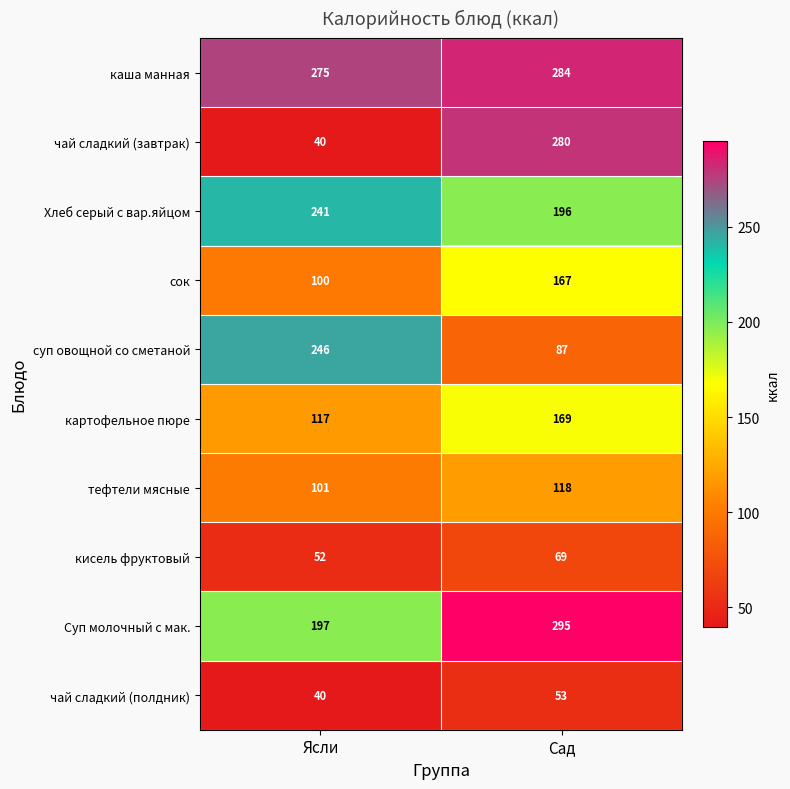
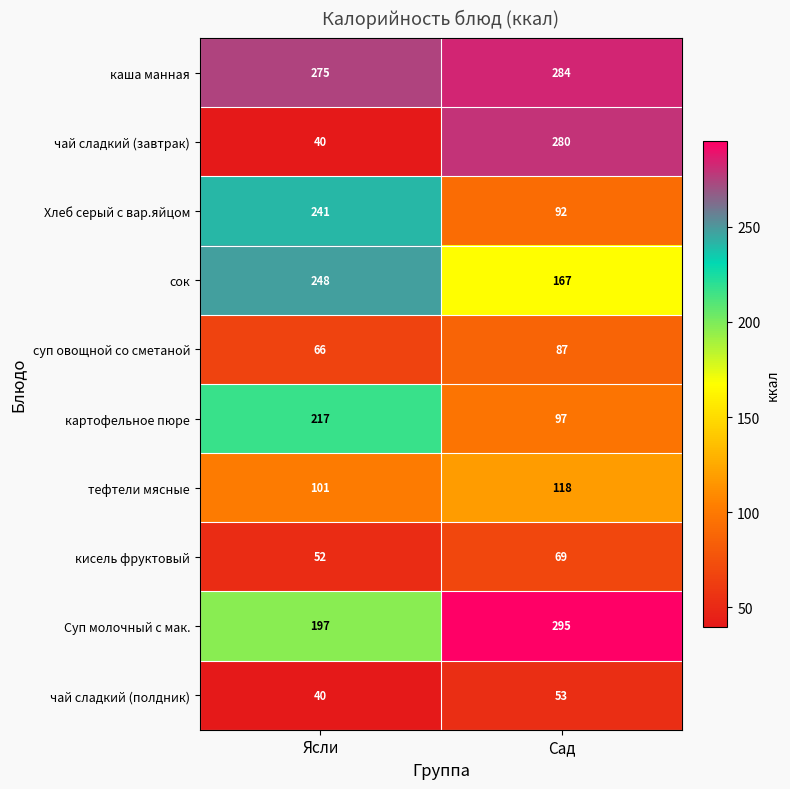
  {
    "каша манная": {
      "Ясли": 275,
      "Сад": 284
    },
    "чай сладкий (завтрак)": {
      "Ясли": 40,
      "Сад": 280
    },
    "Хлеб серый с вар.яйцом": {
      "Ясли": 241,
-     "Сад": 196
+     "Сад": 92
    },
    "сок": {
-     "Ясли": 100,
+     "Ясли": 248,
      "Сад": 167
    },
    "суп овощной со сметаной": {
-     "Ясли": 246,
+     "Ясли": 66,
      "Сад": 87
    },
    "картофельное пюре": {
-     "Ясли": 117,
-     "Сад": 169
+     "Ясли": 217,
+     "Сад": 97
    },
    "тефтели мясные": {
      "Ясли": 101,
      "Сад": 118
    },
    "кисель фруктовый": {
      "Ясли": 52,
      "Сад": 69
    },
    "Суп молочный с мак.": {
      "Ясли": 197,
      "Сад": 295
    },
    "чай сладкий (полдник)": {
      "Ясли": 40,
      "Сад": 53
    }
  }
